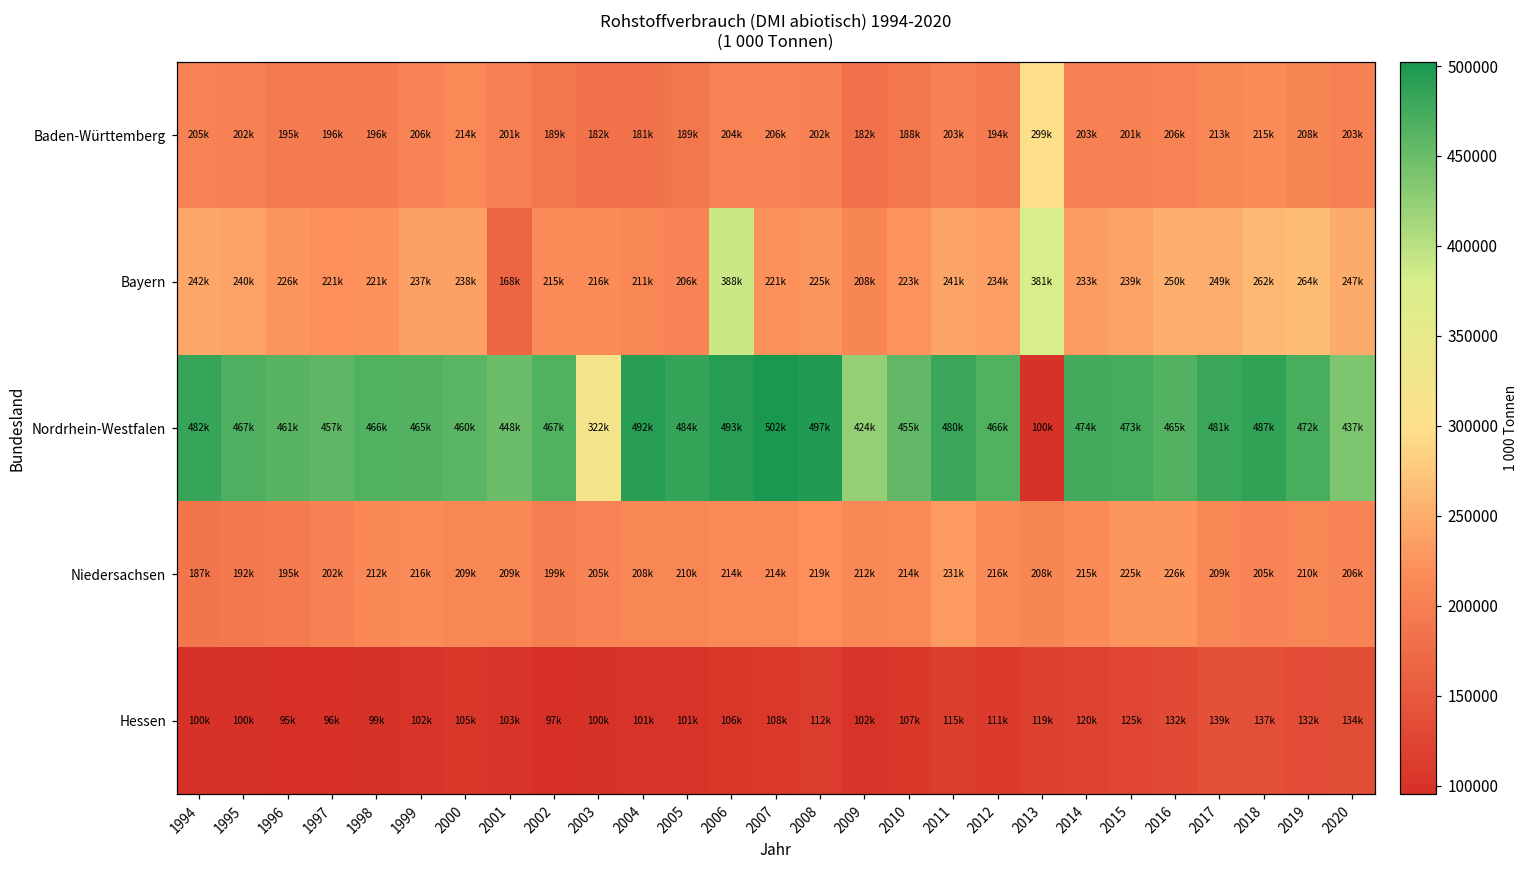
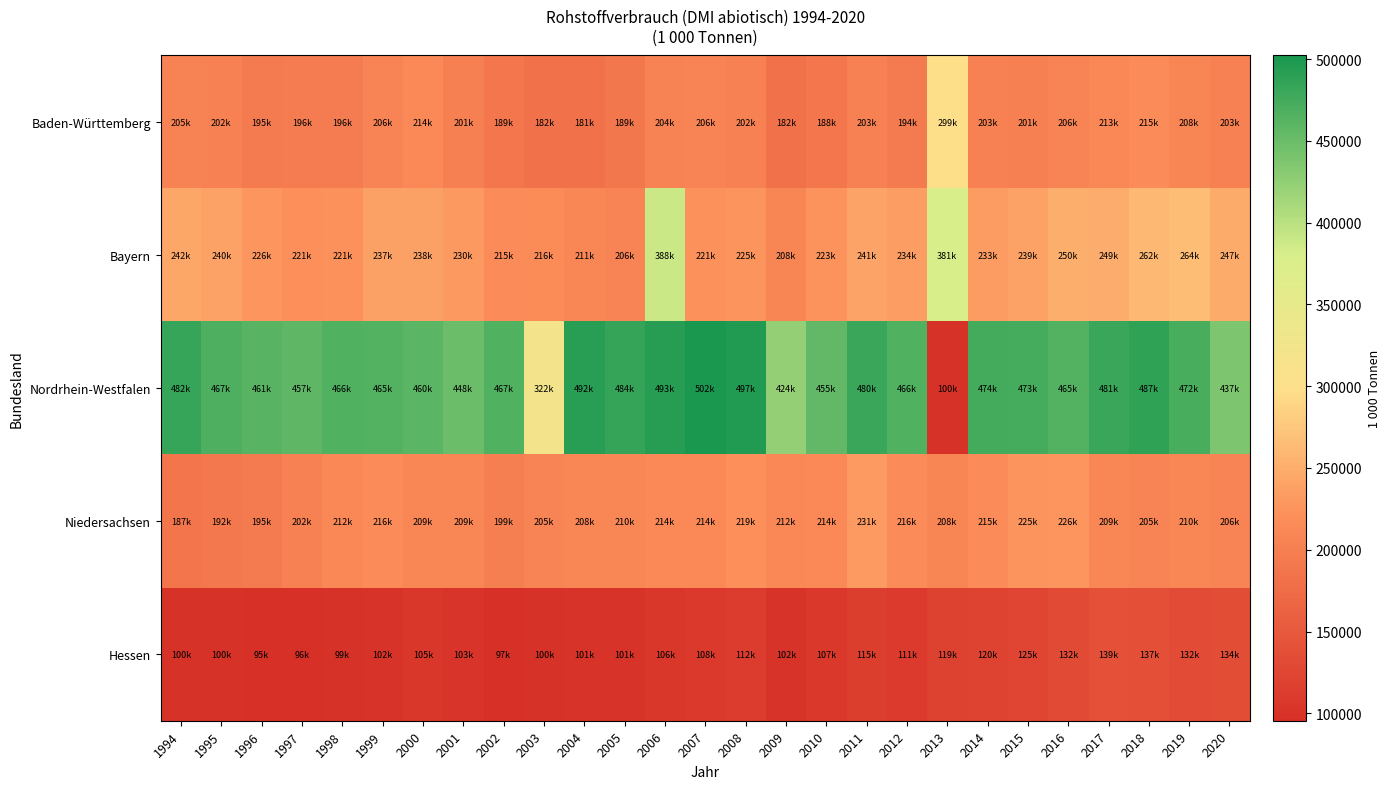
  {
    "Baden-Württemberg": {
      "1994": "205k",
      "1995": "202k",
      "1996": "195k",
      "1997": "196k",
      "1998": "196k",
      "1999": "206k",
      "2000": "214k",
      "2001": "201k",
      "2002": "189k",
      "2003": "182k",
      "2004": "181k",
      "2005": "189k",
      "2006": "204k",
      "2007": "206k",
      "2008": "202k",
      "2009": "182k",
      "2010": "188k",
      "2011": "203k",
      "2012": "194k",
      "2013": "299k",
      "2014": "203k",
      "2015": "201k",
      "2016": "206k",
      "2017": "213k",
      "2018": "215k",
      "2019": "208k",
      "2020": "203k"
    },
    "Bayern": {
      "1994": "242k",
      "1995": "240k",
      "1996": "226k",
      "1997": "221k",
      "1998": "221k",
      "1999": "237k",
      "2000": "238k",
-     "2001": "168k",
+     "2001": "230k",
      "2002": "215k",
      "2003": "216k",
      "2004": "211k",
      "2005": "206k",
      "2006": "388k",
      "2007": "221k",
      "2008": "225k",
      "2009": "208k",
      "2010": "223k",
      "2011": "241k",
      "2012": "234k",
      "2013": "381k",
      "2014": "233k",
      "2015": "239k",
      "2016": "250k",
      "2017": "249k",
      "2018": "262k",
      "2019": "264k",
      "2020": "247k"
    },
    "Nordrhein-Westfalen": {
      "1994": "482k",
      "1995": "467k",
      "1996": "461k",
      "1997": "457k",
      "1998": "466k",
      "1999": "465k",
      "2000": "460k",
      "2001": "448k",
      "2002": "467k",
      "2003": "322k",
      "2004": "492k",
      "2005": "484k",
      "2006": "493k",
      "2007": "502k",
      "2008": "497k",
      "2009": "424k",
      "2010": "455k",
      "2011": "480k",
      "2012": "466k",
      "2013": "100k",
      "2014": "474k",
      "2015": "473k",
      "2016": "465k",
      "2017": "481k",
      "2018": "487k",
      "2019": "472k",
      "2020": "437k"
    },
    "Niedersachsen": {
      "1994": "187k",
      "1995": "192k",
      "1996": "195k",
      "1997": "202k",
      "1998": "212k",
      "1999": "216k",
      "2000": "209k",
      "2001": "209k",
      "2002": "199k",
      "2003": "205k",
      "2004": "208k",
      "2005": "210k",
      "2006": "214k",
      "2007": "214k",
      "2008": "219k",
      "2009": "212k",
      "2010": "214k",
      "2011": "231k",
      "2012": "216k",
      "2013": "208k",
      "2014": "215k",
      "2015": "225k",
      "2016": "226k",
      "2017": "209k",
      "2018": "205k",
      "2019": "210k",
      "2020": "206k"
    },
    "Hessen": {
      "1994": "100k",
      "1995": "100k",
      "1996": "95k",
      "1997": "96k",
      "1998": "99k",
      "1999": "102k",
      "2000": "105k",
      "2001": "103k",
      "2002": "97k",
      "2003": "100k",
      "2004": "101k",
      "2005": "101k",
      "2006": "106k",
      "2007": "108k",
      "2008": "112k",
      "2009": "102k",
      "2010": "107k",
      "2011": "115k",
      "2012": "111k",
      "2013": "119k",
      "2014": "120k",
      "2015": "125k",
      "2016": "132k",
      "2017": "139k",
      "2018": "137k",
      "2019": "132k",
      "2020": "134k"
    }
  }
